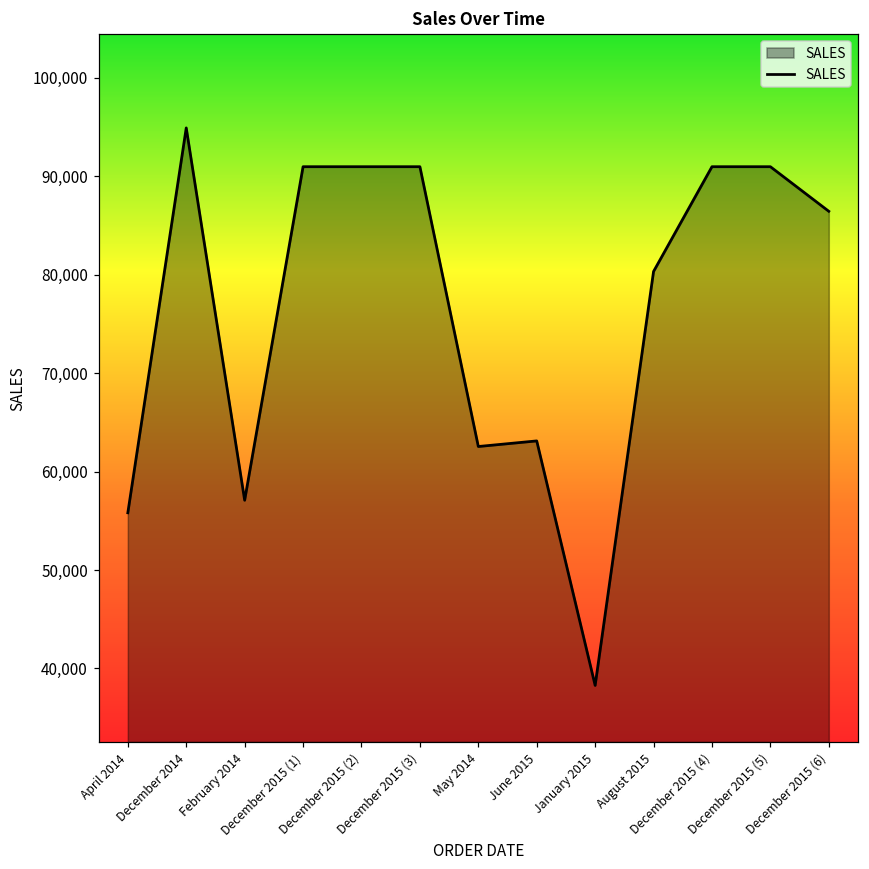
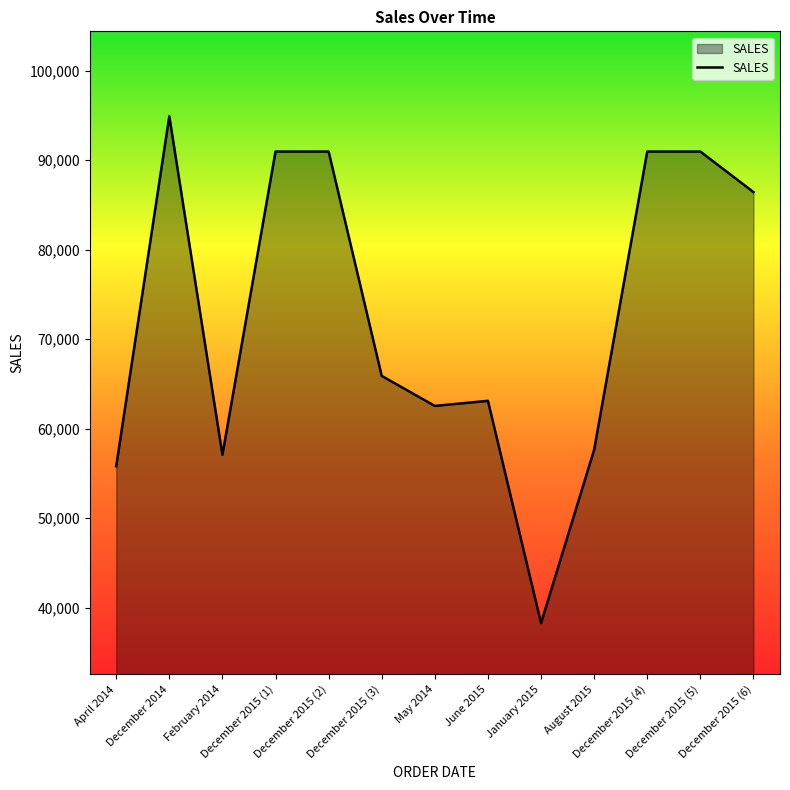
  {
    "April 2014": "56,000",
    "December 2014": "95,000",
    "February 2014": "57,000",
    "December 2015 (1)": "91,000",
    "December 2015 (2)": "91,000",
-   "December 2015 (3)": "91,000",
+   "December 2015 (3)": "66,000",
    "May 2014": "63,000",
    "June 2015": "63,000",
    "January 2015": "38,000",
-   "August 2015": "80,000",
+   "August 2015": "58,000",
    "December 2015 (4)": "91,000",
    "December 2015 (5)": "91,000",
    "December 2015 (6)": "86,000"
  }
